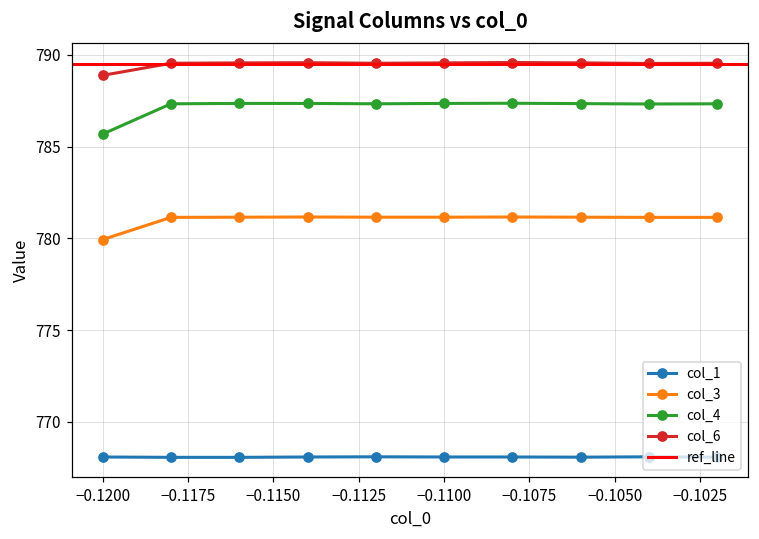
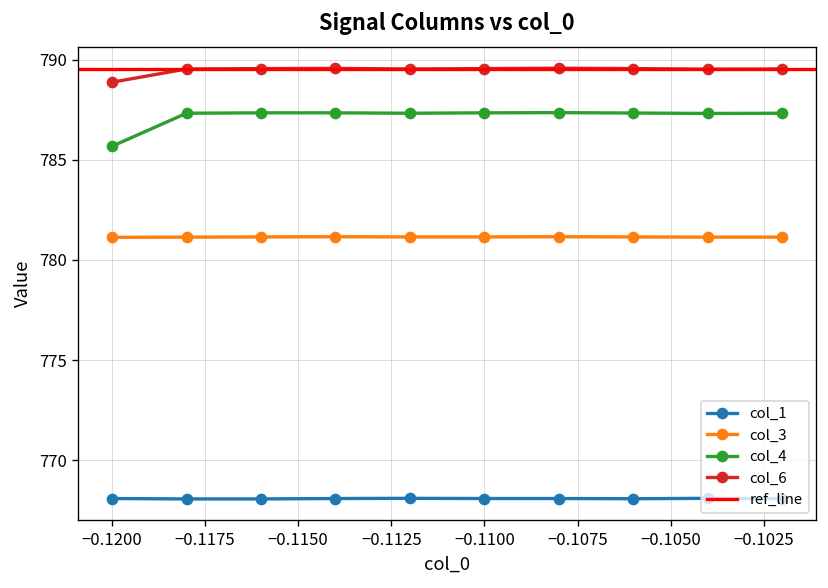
  {
    "col_1": {
      "−0.1200": 768.1,
      "−0.1100": 768.1
    },
    "col_3": {
-     "−0.1200": 779.9,
+     "−0.1200": 781.1,
      "−0.1100": 781.2
    },
    "col_4": {
      "−0.1200": 785.7,
      "−0.1100": 787.4
    },
    "col_6": {
      "−0.1200": 788.9,
      "−0.1100": 789.6
    }
  }
